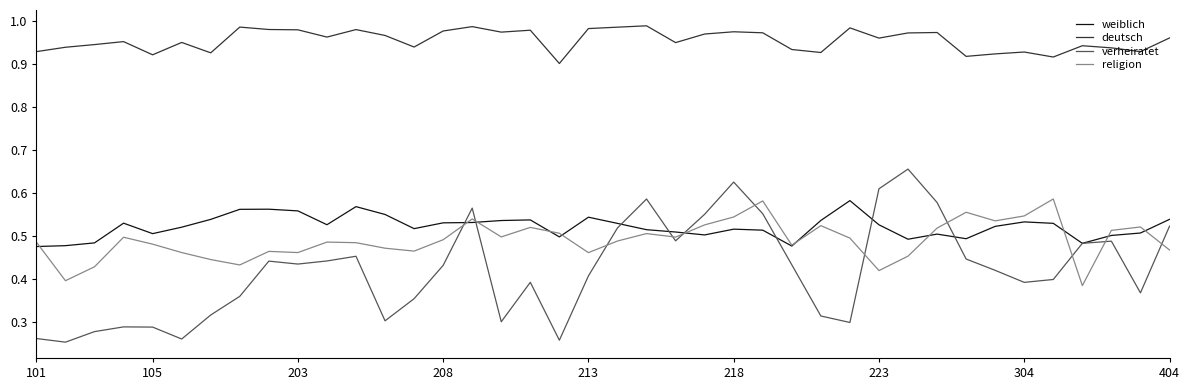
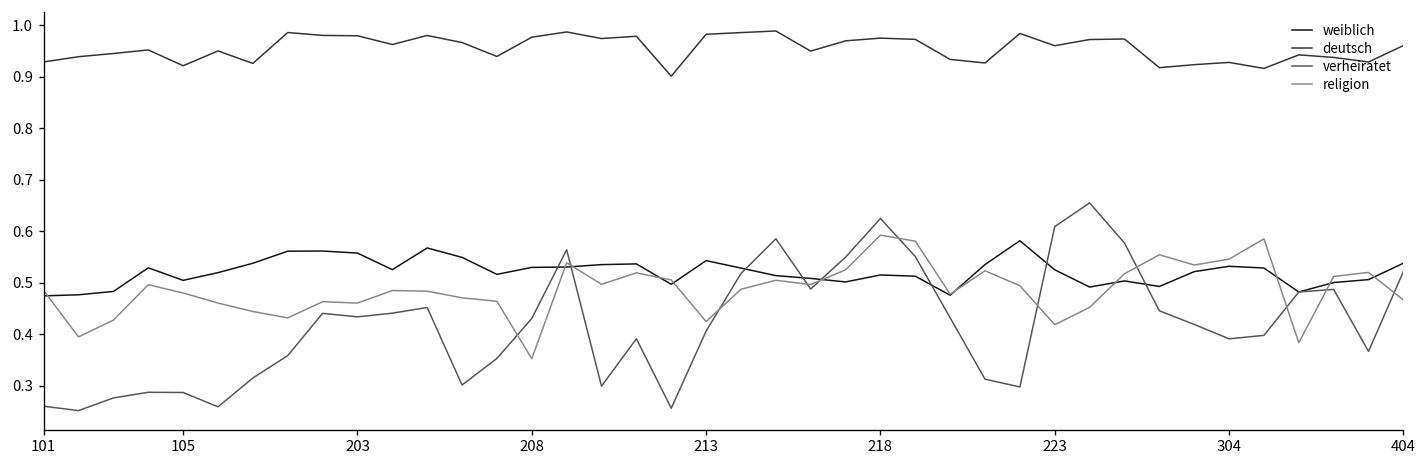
  {
    "religion": {
      "101": 0.49,
      "105": 0.48,
      "203": 0.46,
-     "208": 0.49,
-     "213": 0.46,
-     "218": 0.54,
+     "208": 0.35,
+     "213": 0.43,
+     "218": 0.59,
      "223": 0.42,
      "304": 0.55,
      "404": 0.47
    }
  }
